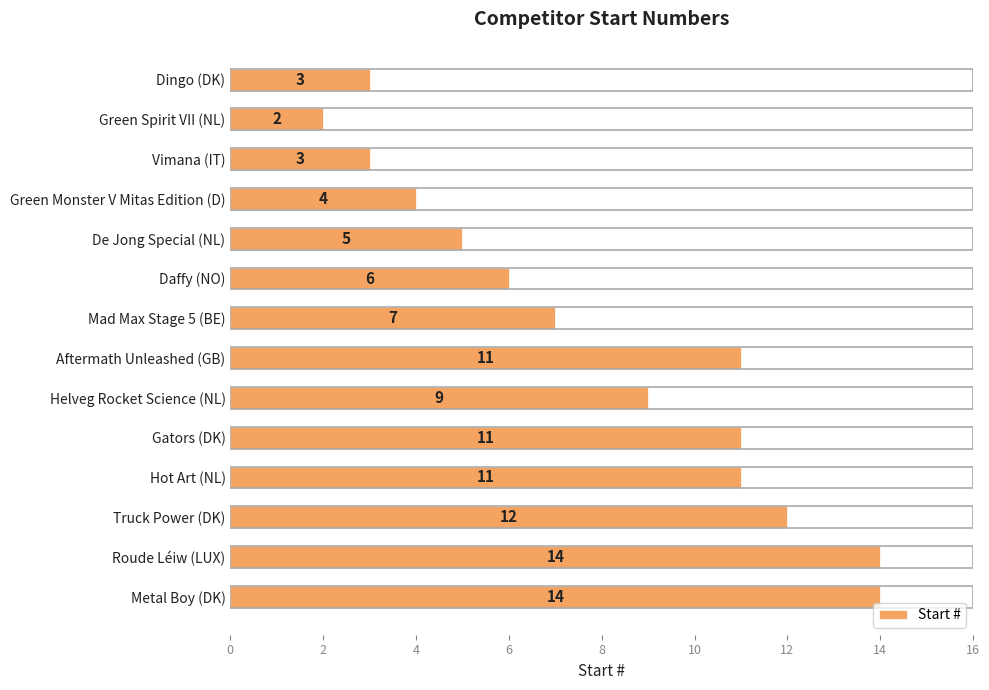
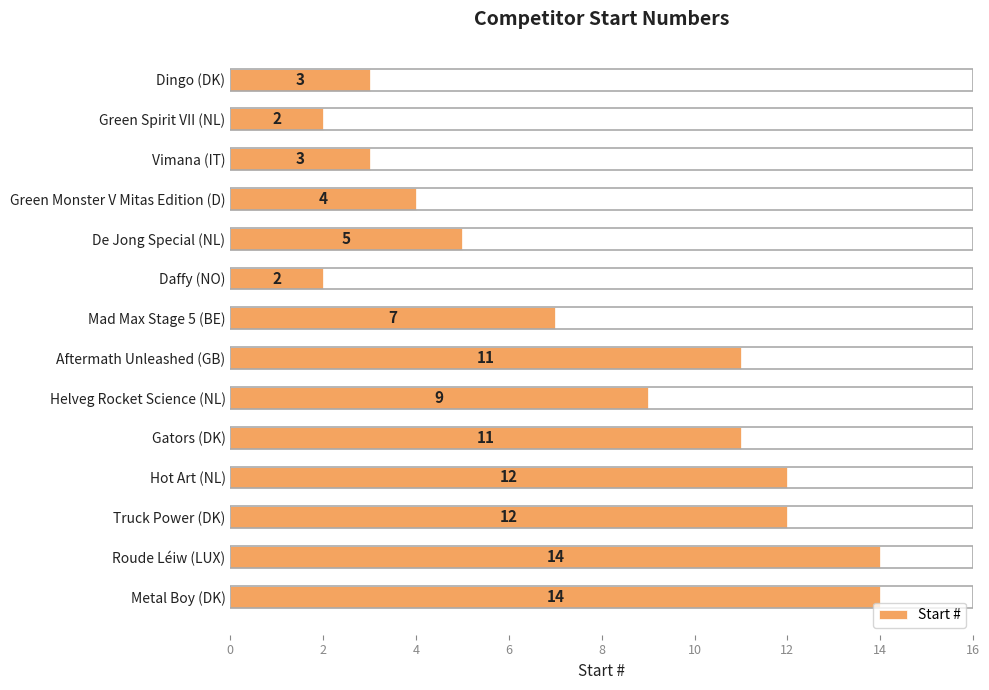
  {
    "Dingo (DK)": 3,
    "Green Spirit VII (NL)": 2,
    "Vimana (IT)": 3,
    "Green Monster V Mitas Edition (D)": 4,
    "De Jong Special (NL)": 5,
-   "Daffy (NO)": 6,
+   "Daffy (NO)": 2,
    "Mad Max Stage 5 (BE)": 7,
    "Aftermath Unleashed (GB)": 11,
    "Helveg Rocket Science (NL)": 9,
    "Gators (DK)": 11,
-   "Hot Art (NL)": 11,
+   "Hot Art (NL)": 12,
    "Truck Power (DK)": 12,
    "Roude Léiw (LUX)": 14,
    "Metal Boy (DK)": 14
  }
